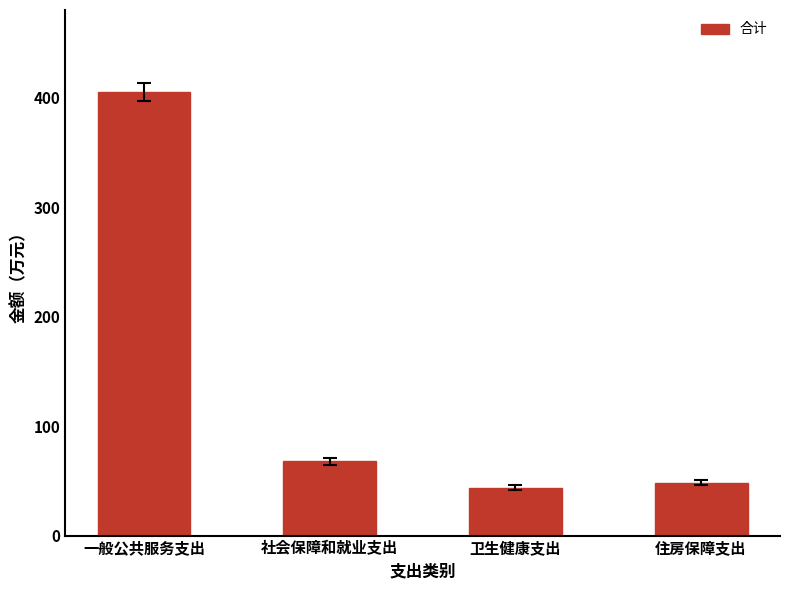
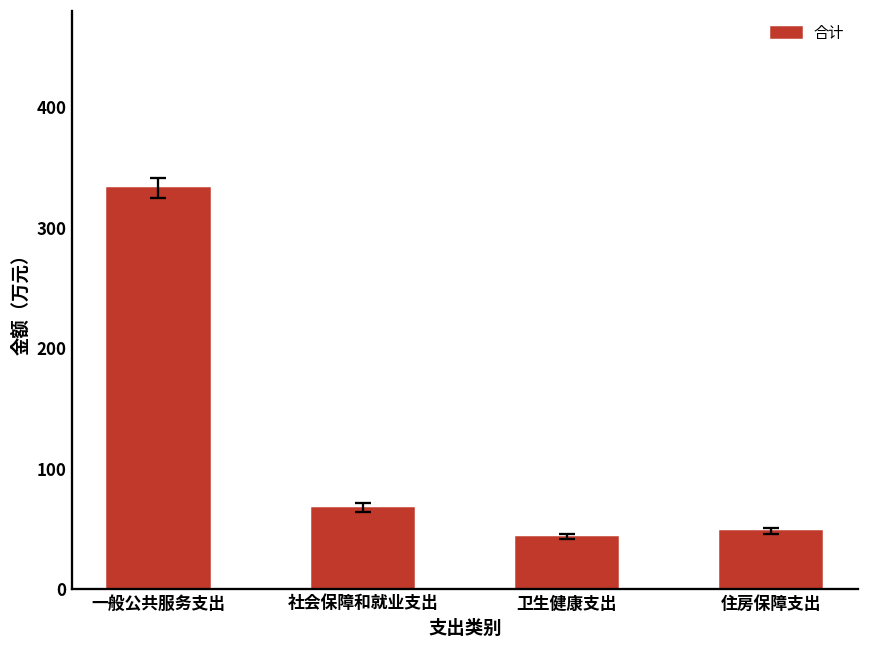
  {
    "合计": {
-     "一般公共服务支出": 405,
+     "一般公共服务支出": 333,
      "社会保障和就业支出": 68,
      "卫生健康支出": 44,
      "住房保障支出": 48
    }
  }
